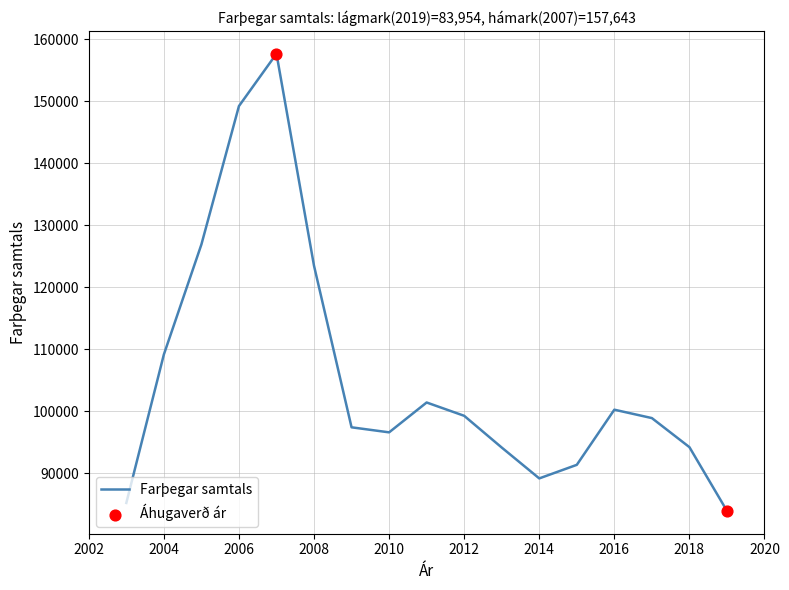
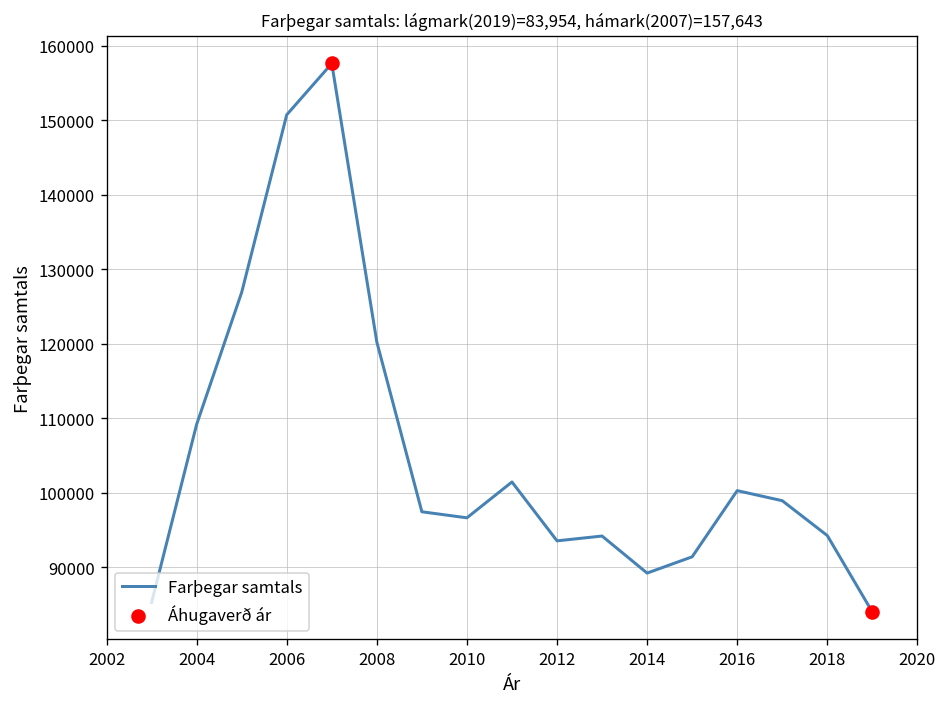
  {
    "Farþegar samtals": {
      "2004": 109000,
-     "2006": 149000,
-     "2008": 123000,
+     "2006": 151000,
+     "2008": 120000,
      "2010": 97000,
-     "2012": 99000,
+     "2012": 94000,
      "2014": 89000,
      "2016": 100000,
      "2018": 94000
    }
  }
